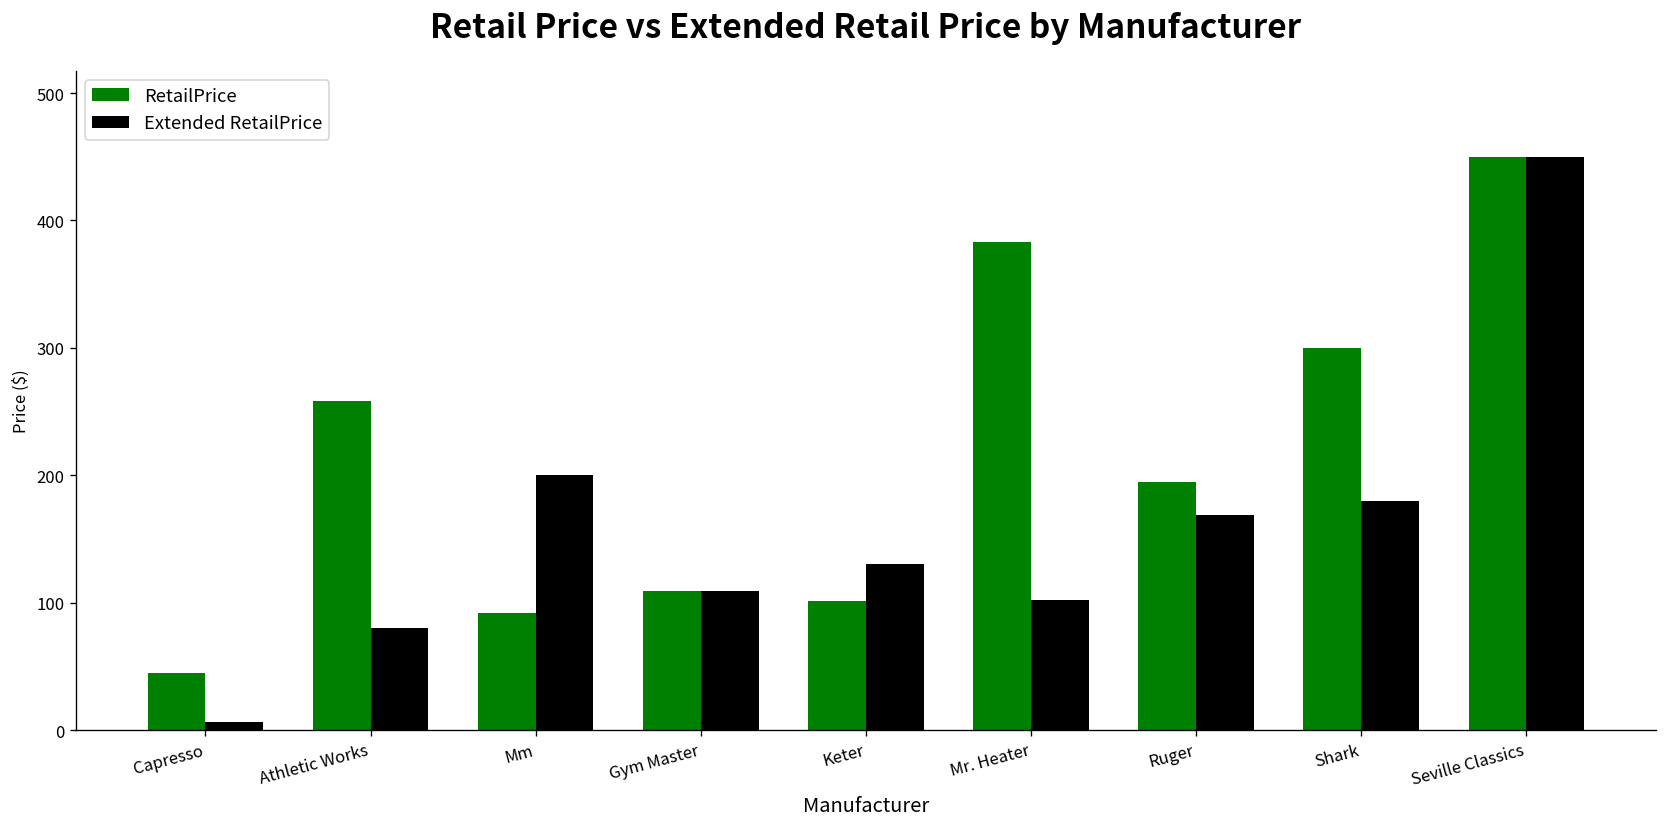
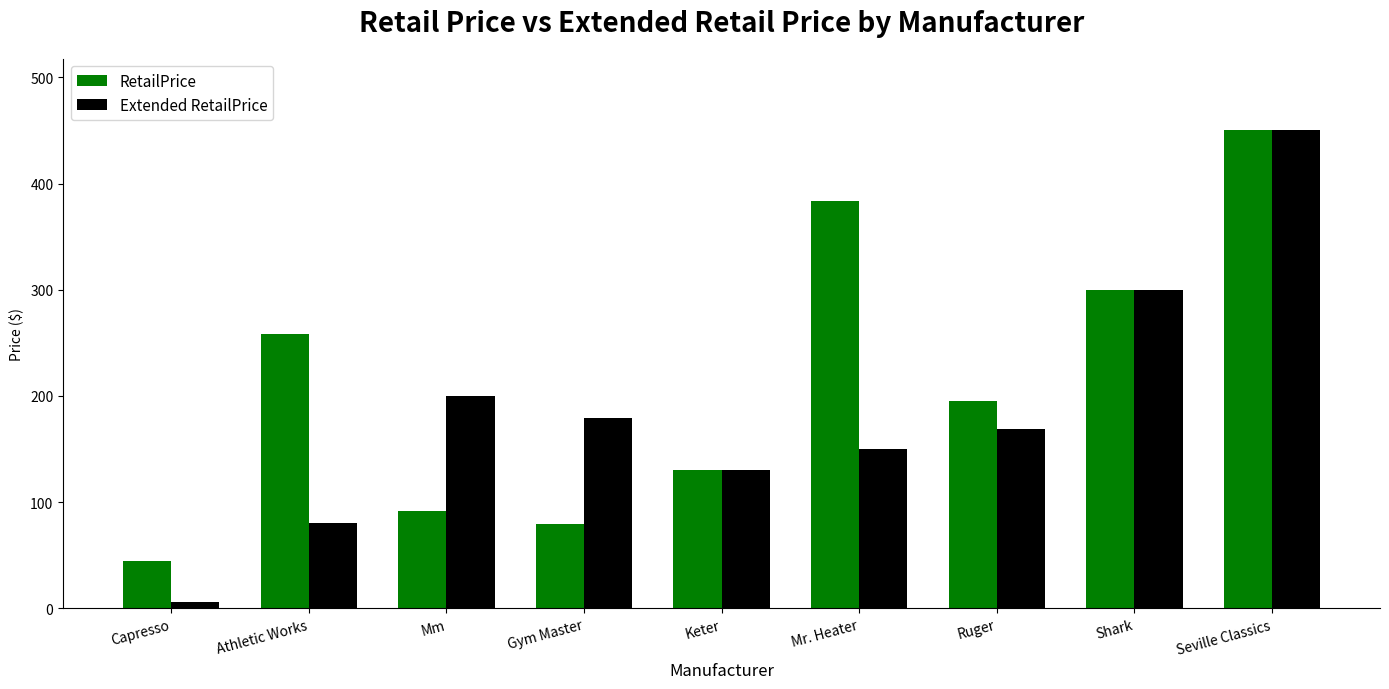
  {
    "RetailPrice": {
      "Capresso": 45,
      "Athletic Works": 258,
      "Mm": 92,
-     "Gym Master": 109,
-     "Keter": 102,
+     "Gym Master": 79,
+     "Keter": 130,
      "Mr. Heater": 383,
      "Ruger": 195,
      "Shark": 300,
      "Seville Classics": 450
    },
    "Extended RetailPrice": {
      "Capresso": 6,
      "Athletic Works": 80,
      "Mm": 200,
-     "Gym Master": 109,
+     "Gym Master": 179,
      "Keter": 130,
-     "Mr. Heater": 102,
+     "Mr. Heater": 150,
      "Ruger": 169,
-     "Shark": 180,
+     "Shark": 300,
      "Seville Classics": 450
    }
  }
